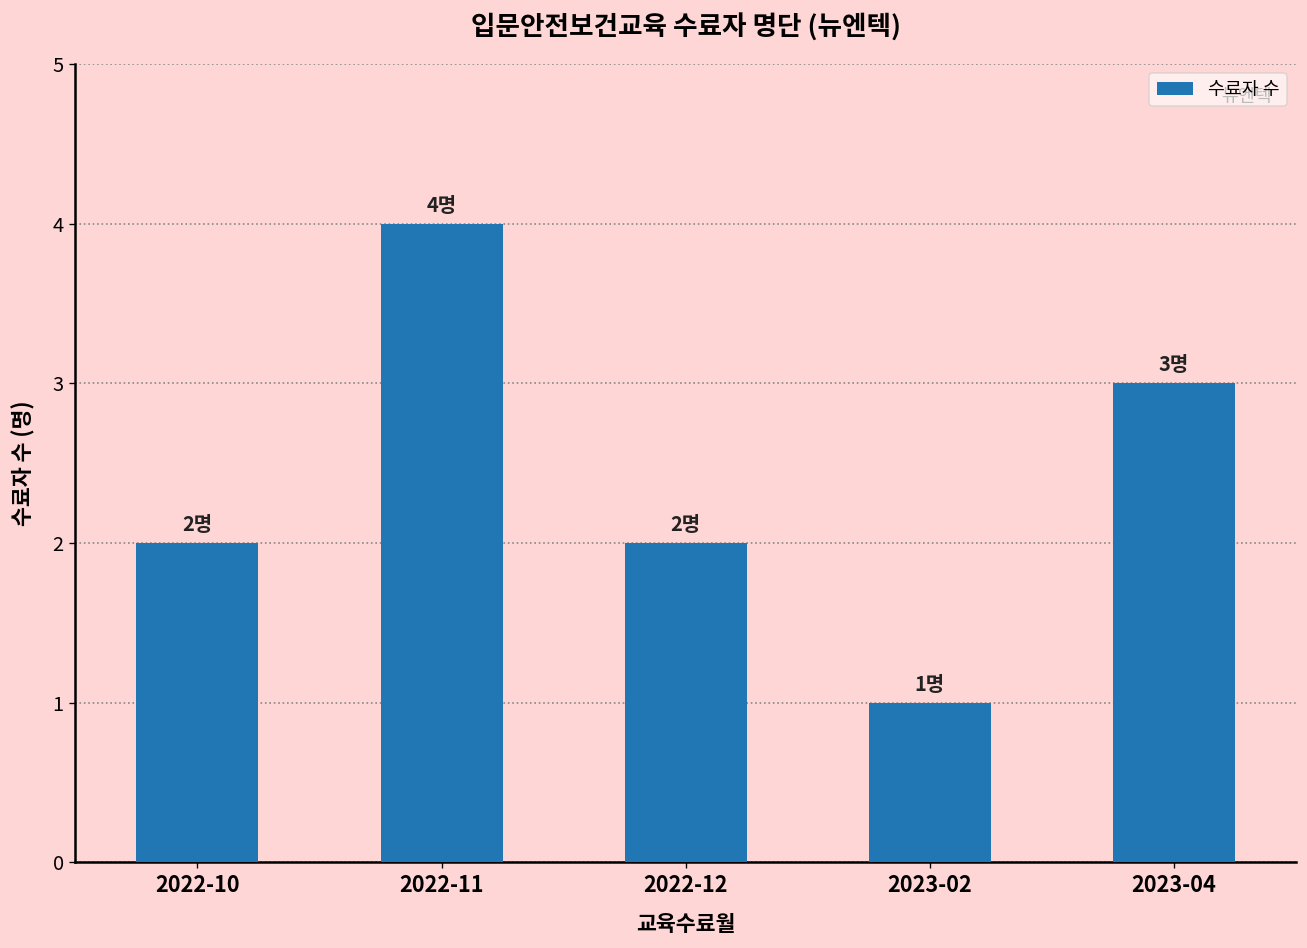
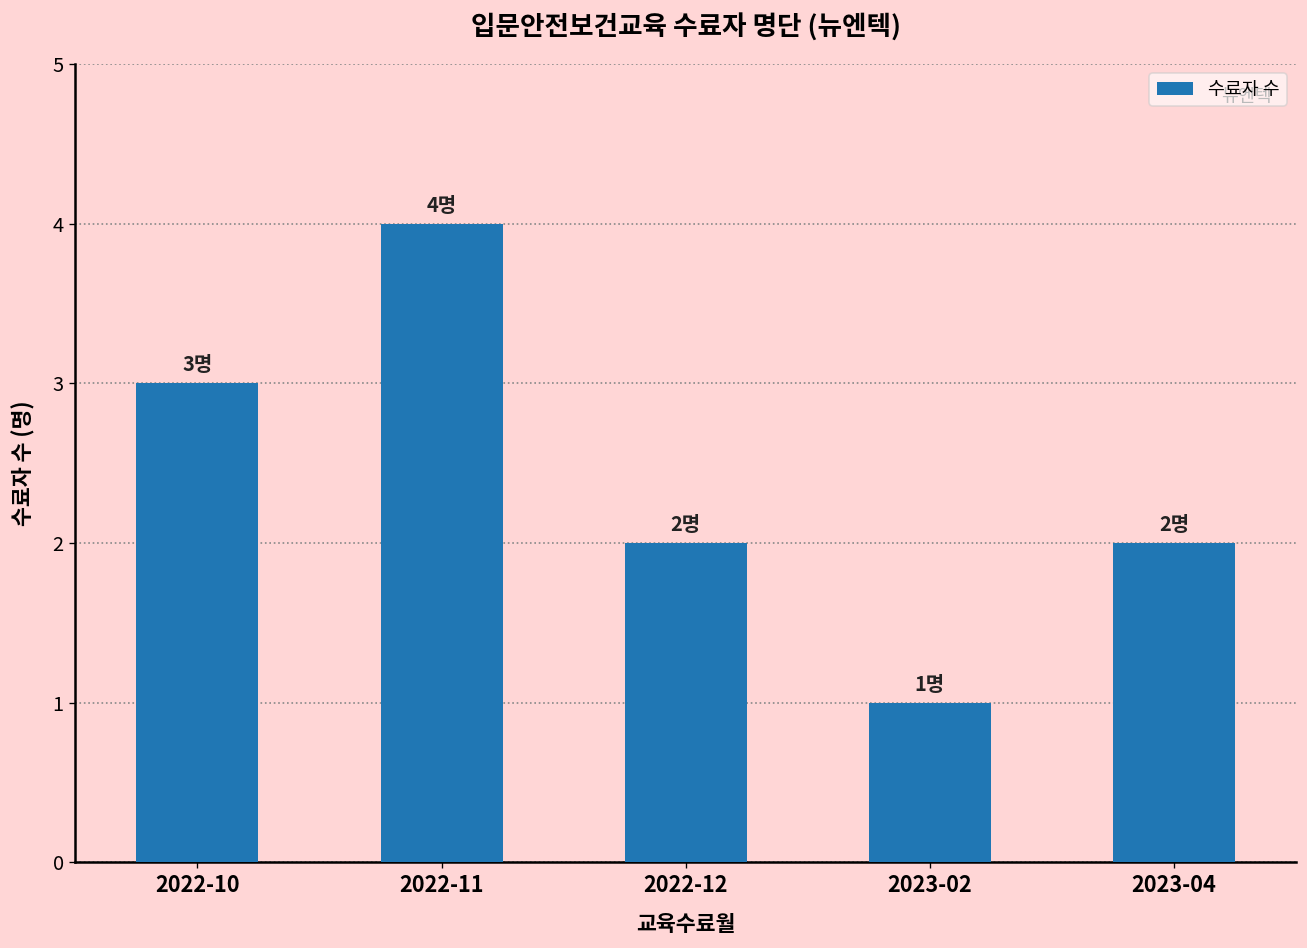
  {
-   "2022-10": "2명",
+   "2022-10": "3명",
    "2022-11": "4명",
    "2022-12": "2명",
    "2023-02": "1명",
-   "2023-04": "3명"
+   "2023-04": "2명"
  }
